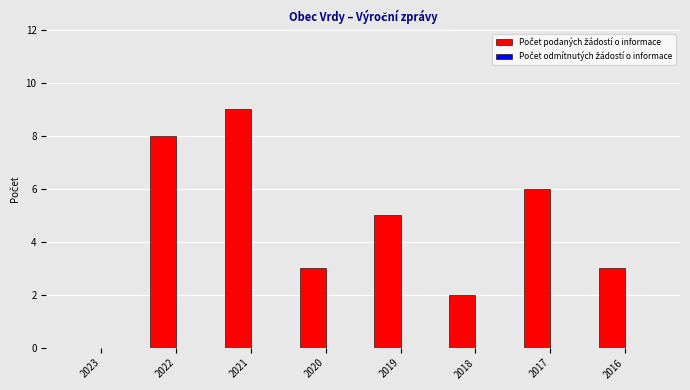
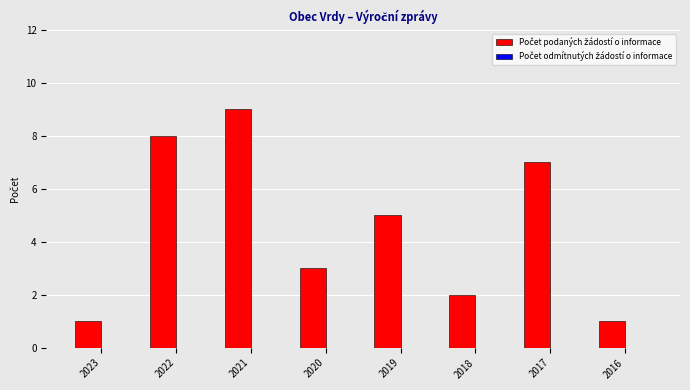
  {
    "Počet podaných žádostí o informace": {
-     "2023": 0,
+     "2023": 1,
      "2022": 8,
      "2021": 9,
      "2020": 3,
      "2019": 5,
      "2018": 2,
-     "2017": 6,
-     "2016": 3
+     "2017": 7,
+     "2016": 1
    },
    "Počet odmítnutých žádostí o informace": {
      "2023": 0,
      "2022": 0,
      "2021": 0,
      "2020": 0,
      "2019": 0,
      "2018": 0,
      "2017": 0,
      "2016": 0
    }
  }
